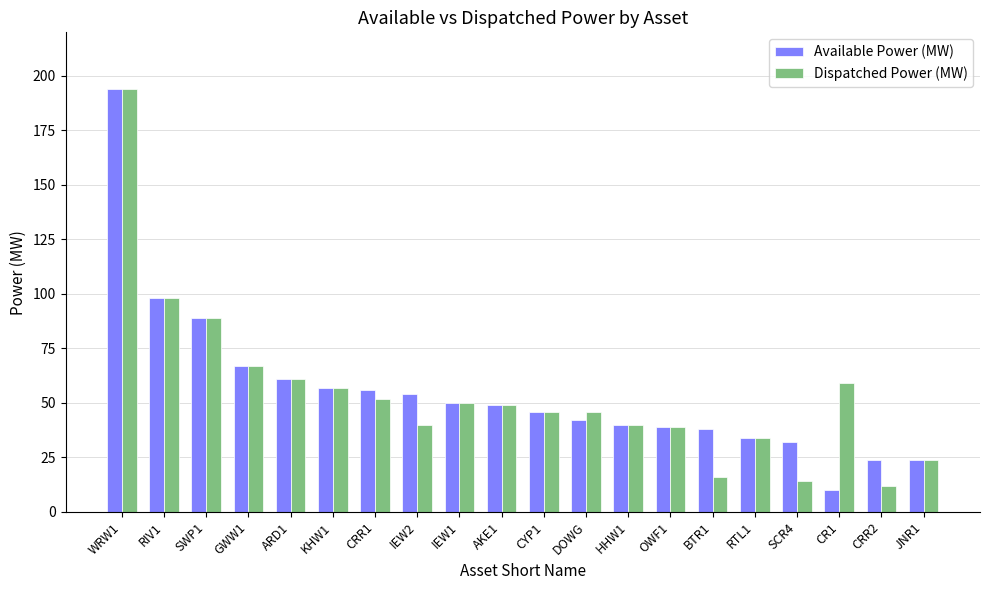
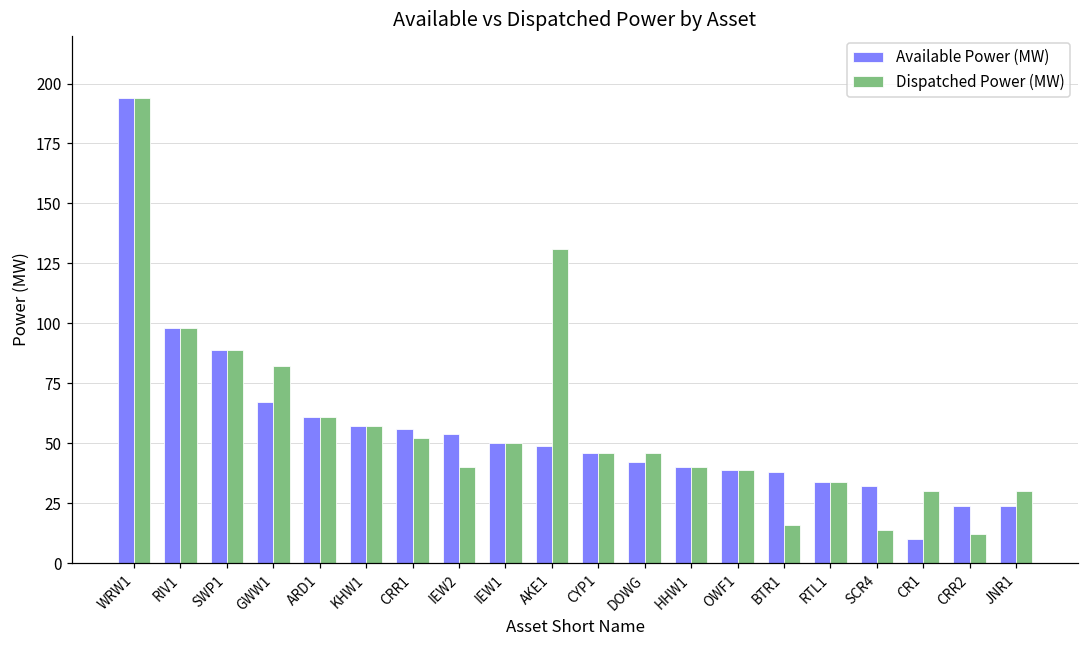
  {
    "Available Power (MW)": {
      "WRW1": 194,
      "RIV1": 98,
      "SWP1": 89,
      "GWW1": 67,
      "ARD1": 61,
      "KHW1": 57,
      "CRR1": 56,
      "IEW2": 54,
      "IEW1": 50,
      "AKE1": 49,
      "CYP1": 46,
      "DOWG": 42,
      "HHW1": 40,
      "OWF1": 39,
      "BTR1": 38,
      "RTL1": 34,
      "SCR4": 32,
      "CR1": 10,
      "CRR2": 24,
      "JNR1": 24
    },
    "Dispatched Power (MW)": {
      "WRW1": 194,
      "RIV1": 98,
      "SWP1": 89,
-     "GWW1": 67,
+     "GWW1": 82,
      "ARD1": 61,
      "KHW1": 57,
      "CRR1": 52,
      "IEW2": 40,
      "IEW1": 50,
-     "AKE1": 49,
+     "AKE1": 131,
      "CYP1": 46,
      "DOWG": 46,
      "HHW1": 40,
      "OWF1": 39,
      "BTR1": 16,
      "RTL1": 34,
      "SCR4": 14,
-     "CR1": 59,
+     "CR1": 30,
      "CRR2": 12,
-     "JNR1": 24
+     "JNR1": 30
    }
  }
